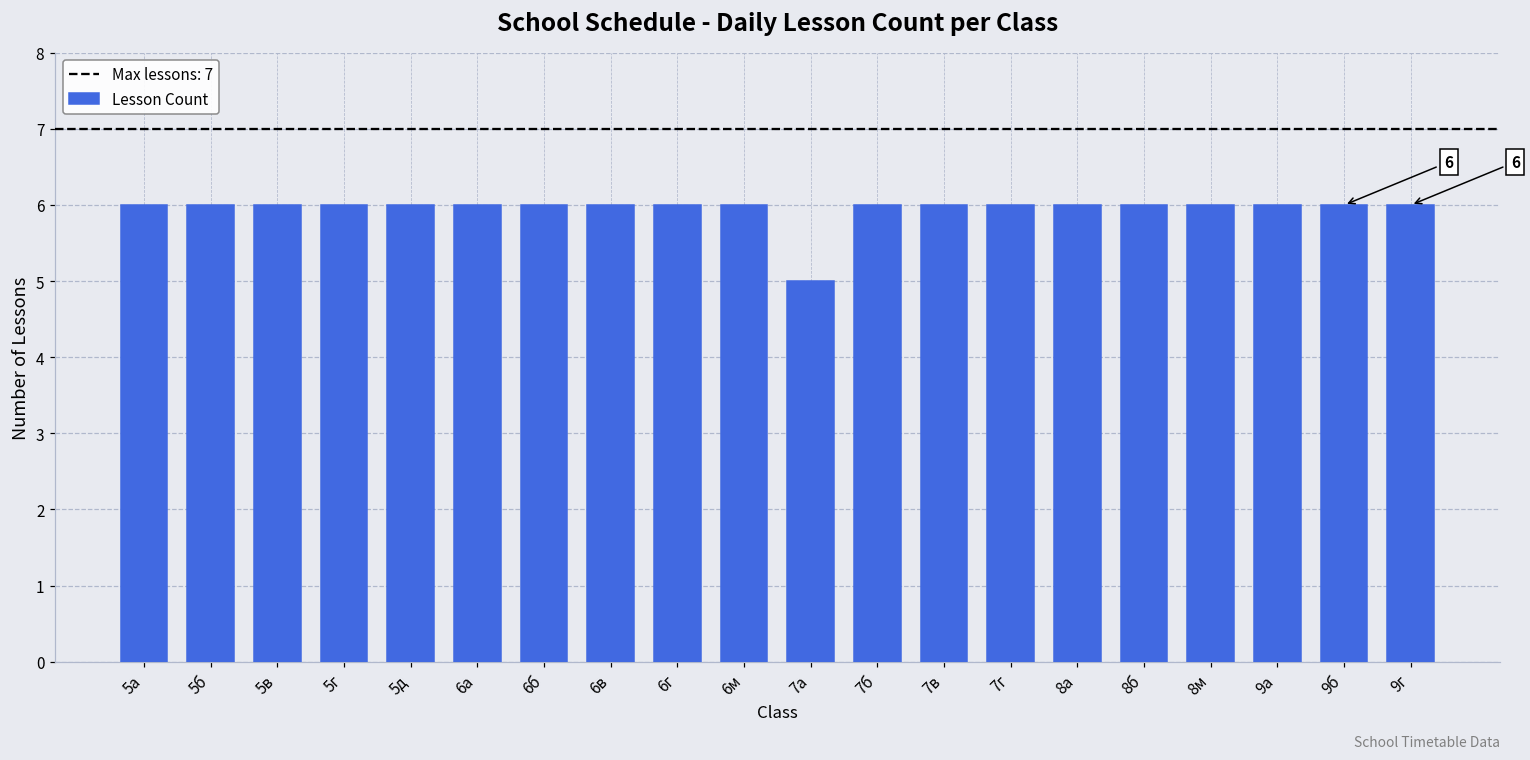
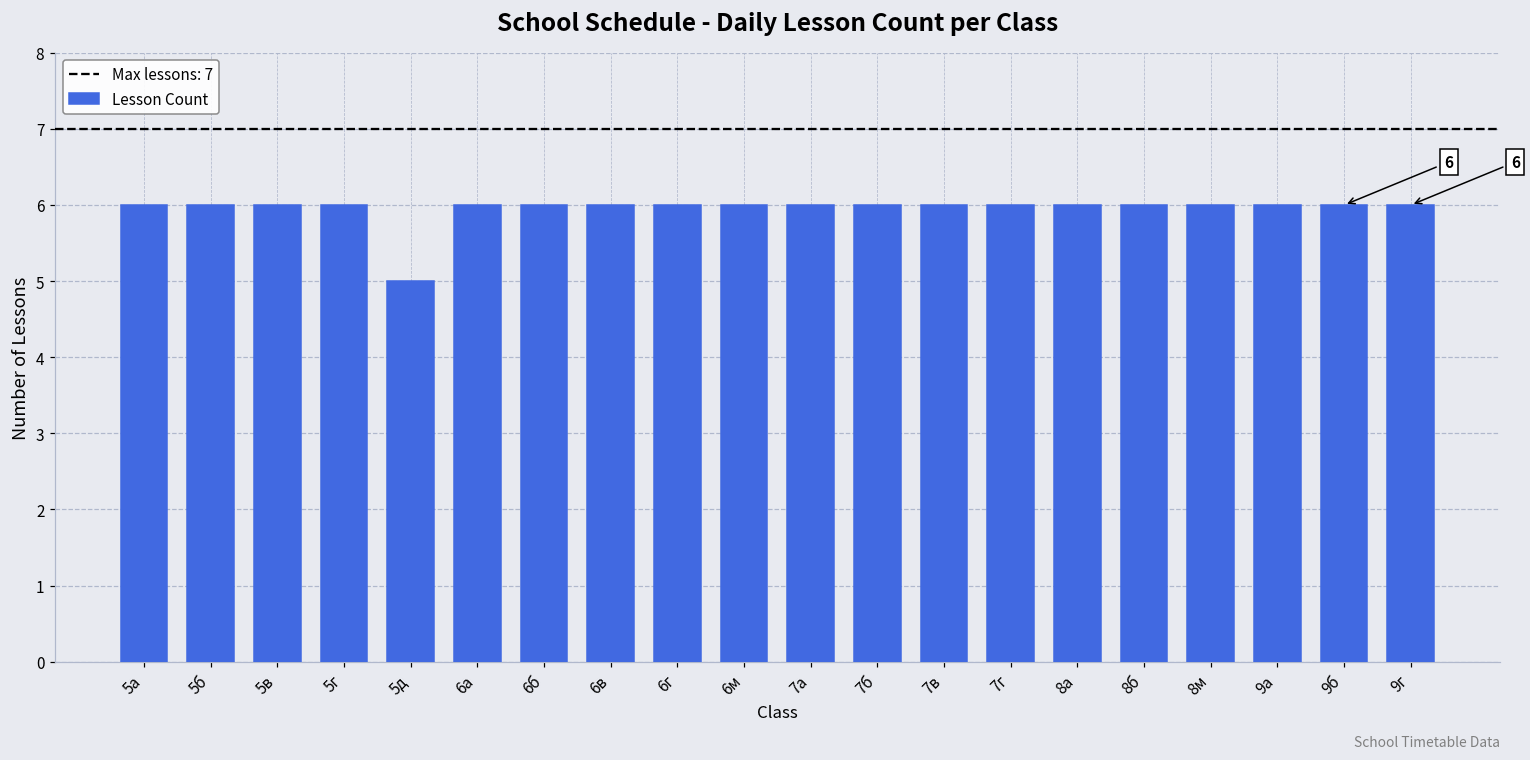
  {
    "5а": 6,
    "5б": 6,
    "5в": 6,
    "5г": 6,
-   "5д": 6,
+   "5д": 5,
    "6а": 6,
    "6б": 6,
    "6в": 6,
    "6г": 6,
    "6м": 6,
-   "7а": 5,
+   "7а": 6,
    "7б": 6,
    "7в": 6,
    "7г": 6,
    "8а": 6,
    "8б": 6,
    "8м": 6,
    "9а": 6,
    "9б": 6
  }
